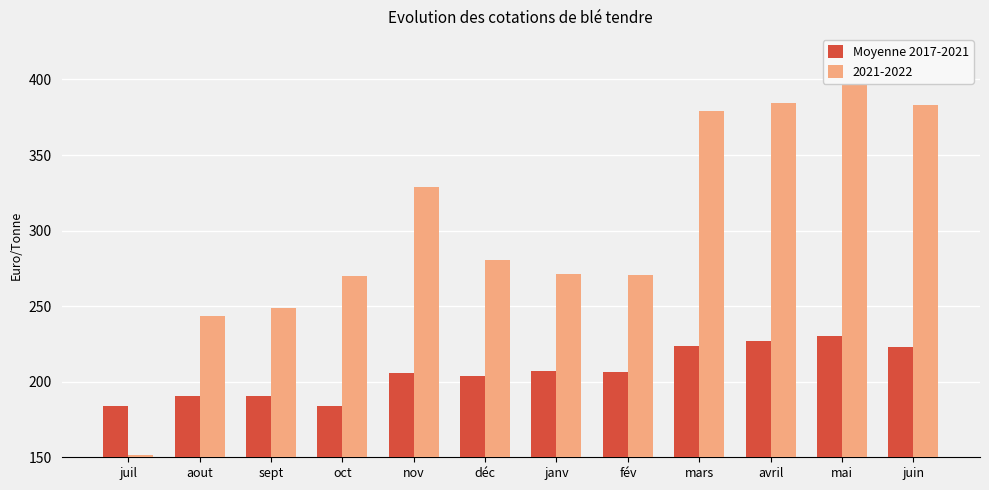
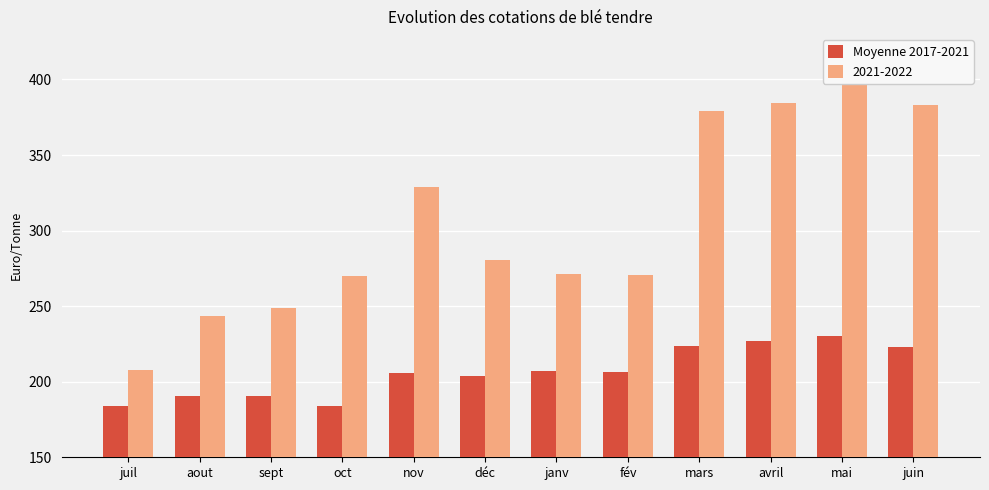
  {
    "Moyenne 2017-2021": {
      "juil": 184,
      "aout": 191,
      "sept": 190,
      "oct": 184,
      "nov": 205,
      "déc": 204,
      "janv": 207,
      "fév": 206,
      "mars": 224,
      "avril": 227,
      "mai": 231,
      "juin": 223
    },
    "2021-2022": {
-     "juil": 152,
+     "juil": 208,
      "aout": 244,
      "sept": 248,
      "oct": 270,
      "nov": 329,
      "déc": 281,
      "janv": 271,
      "fév": 271,
      "mars": 379,
      "avril": 384,
      "juin": 383
    }
  }
